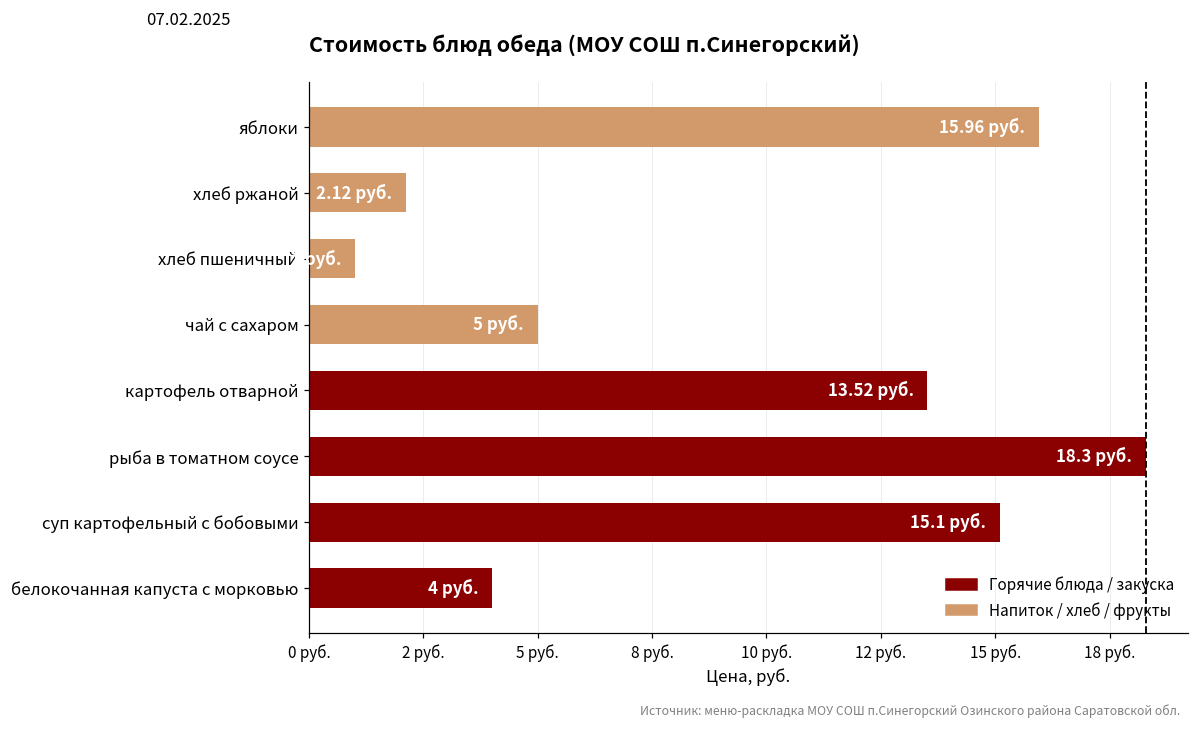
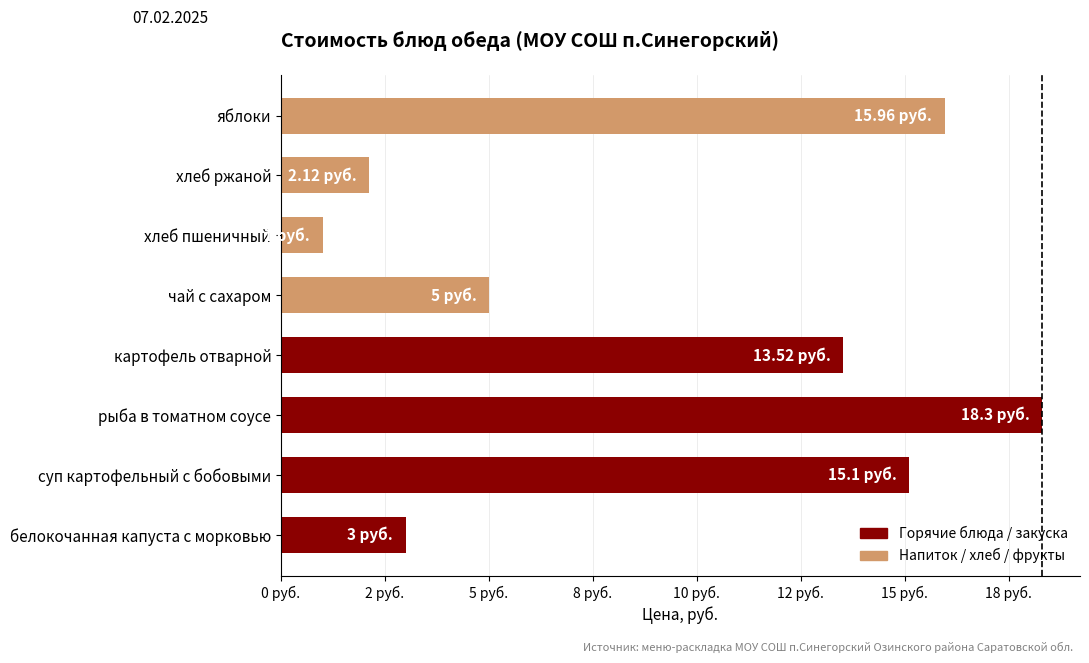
  {
    "яблоки": 15.96,
    "хлеб ржаной": 2.12,
    "хлеб пшеничный": 1,
    "чай с сахаром": 5,
    "картофель отварной": 13.52,
    "рыба в томатном соусе": 18.3,
    "суп картофельный с бобовыми": 15.1,
-   "белокочанная капуста с морковью": 4
+   "белокочанная капуста с морковью": 3
  }
